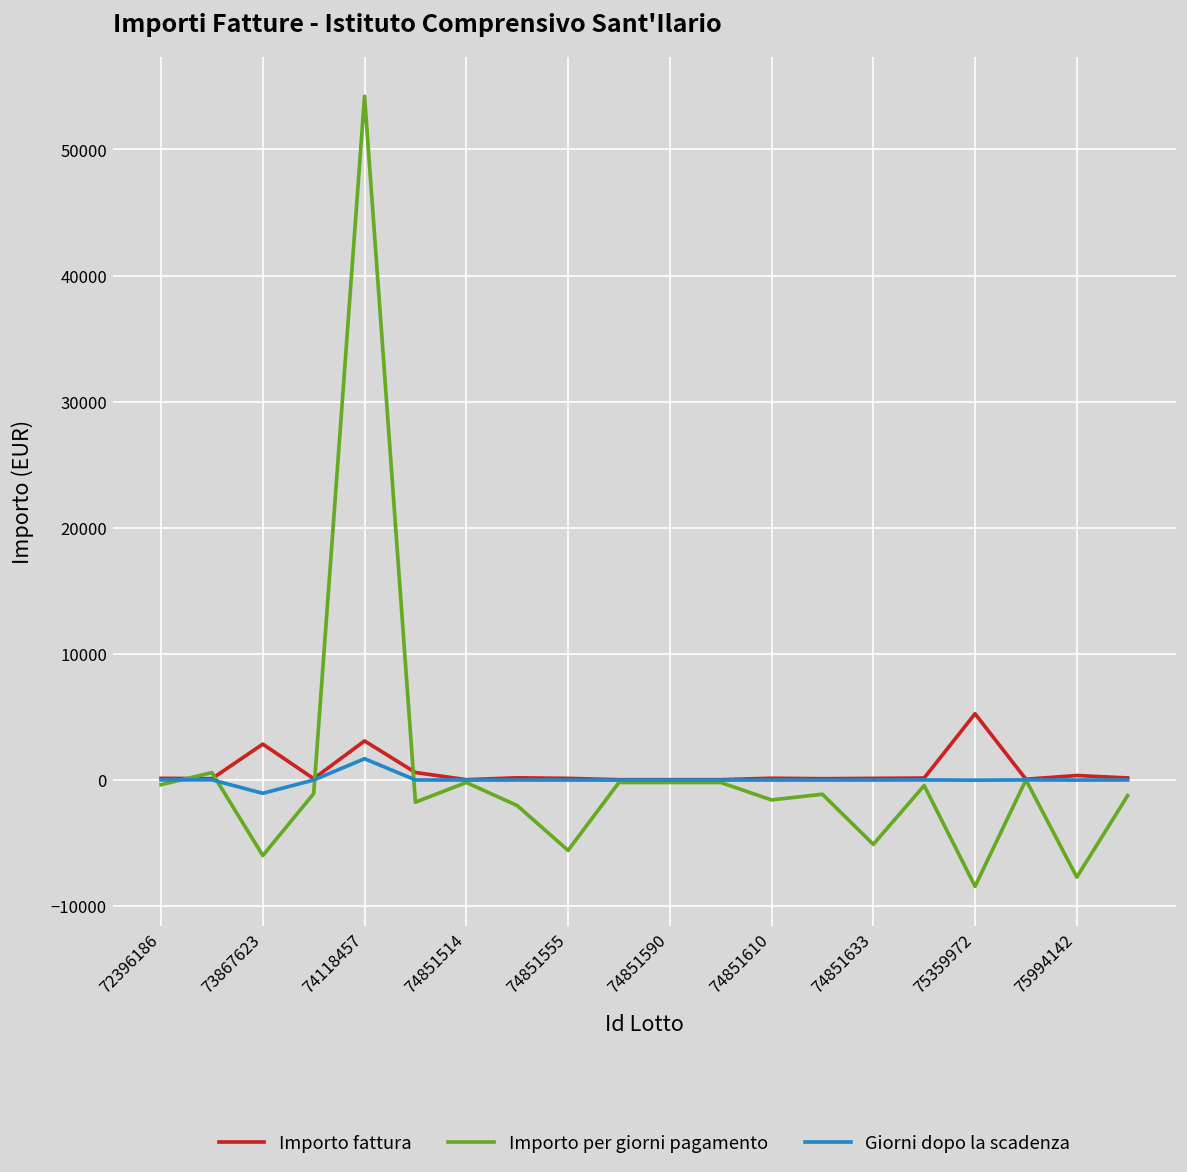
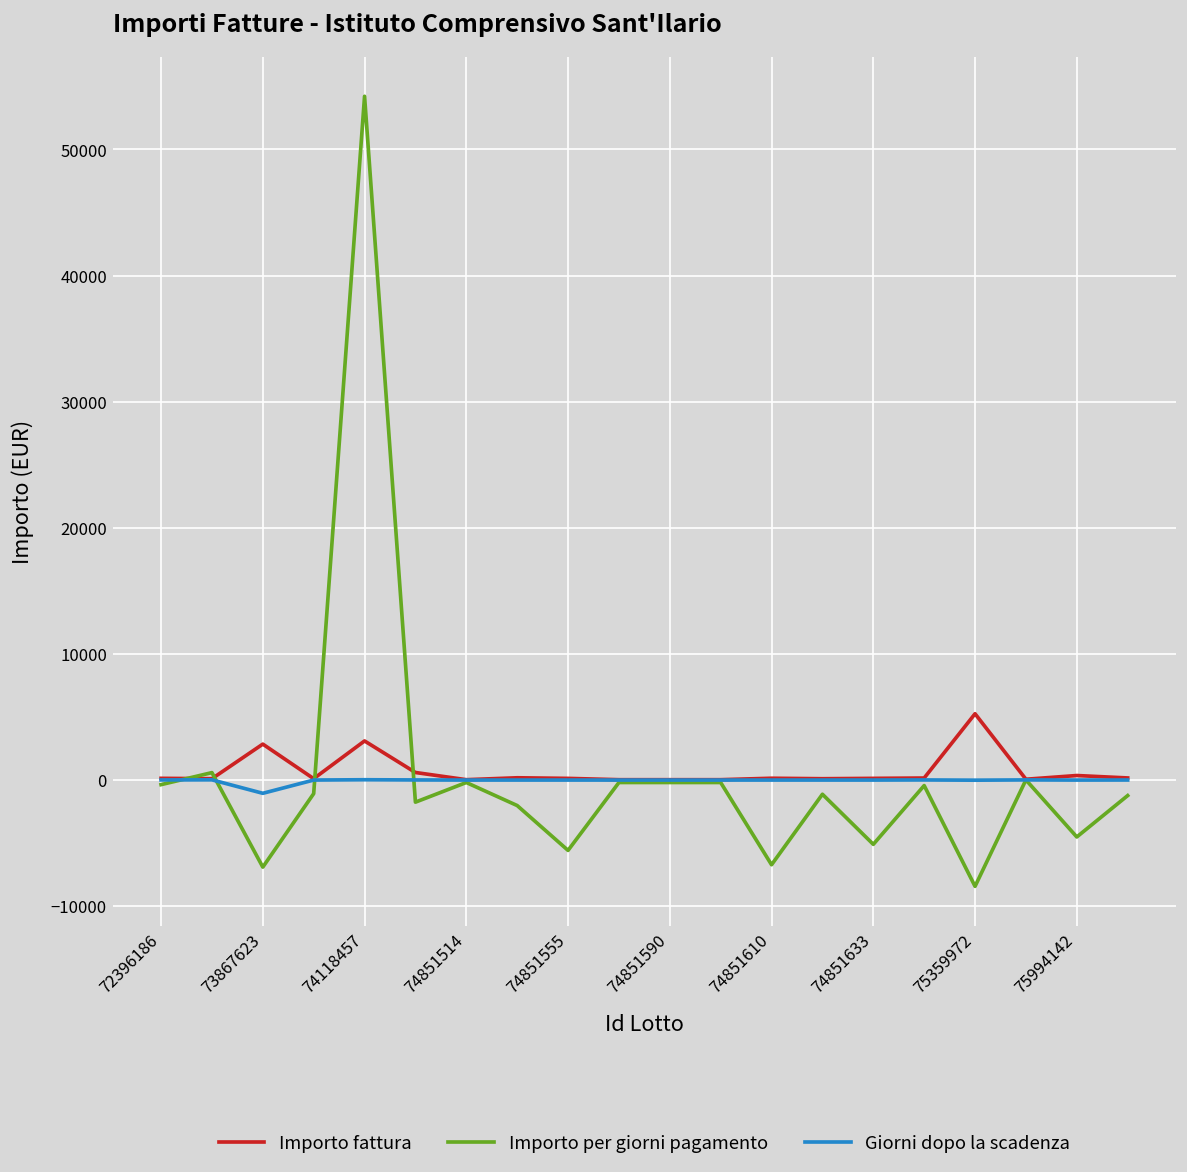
  {
    "Importo fattura": {
      "73867623": 2800,
      "74118457": 3100,
      "75359972": 5200,
      "75994142": 300
    },
    "Importo per giorni pagamento": {
      "72396186": -400,
-     "73867623": -6000,
+     "73867623": -6900,
      "74118457": 54200,
      "74851555": -5600,
-     "74851610": -1600,
+     "74851610": -6700,
      "74851633": -5100,
      "75359972": -8400,
-     "75994142": -7700
+     "75994142": -4500
    },
    "Giorni dopo la scadenza": {
      "73867623": -1100,
-     "74118457": 1700,
+     "74118457": 0,
      "75359972": 0,
      "75994142": 0
    }
  }
